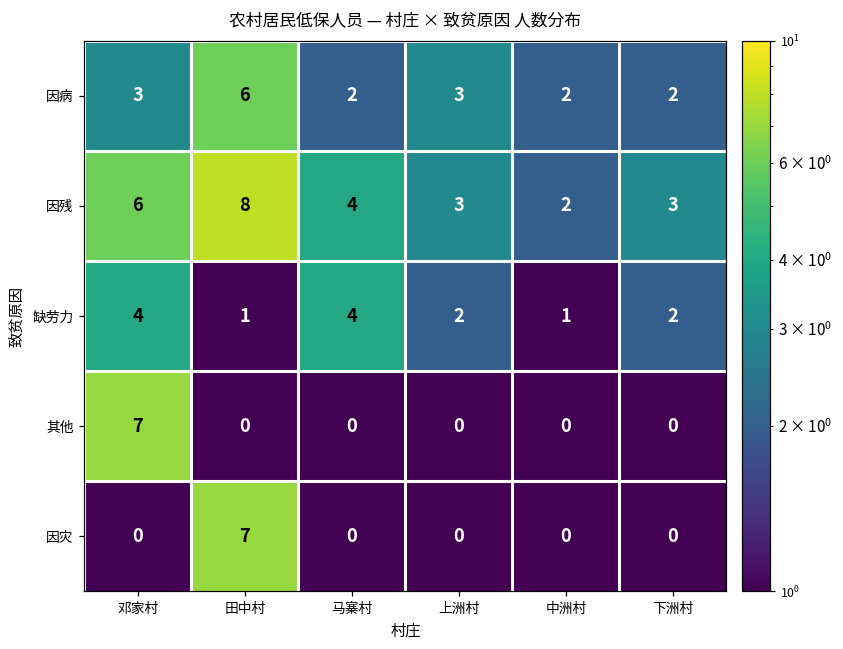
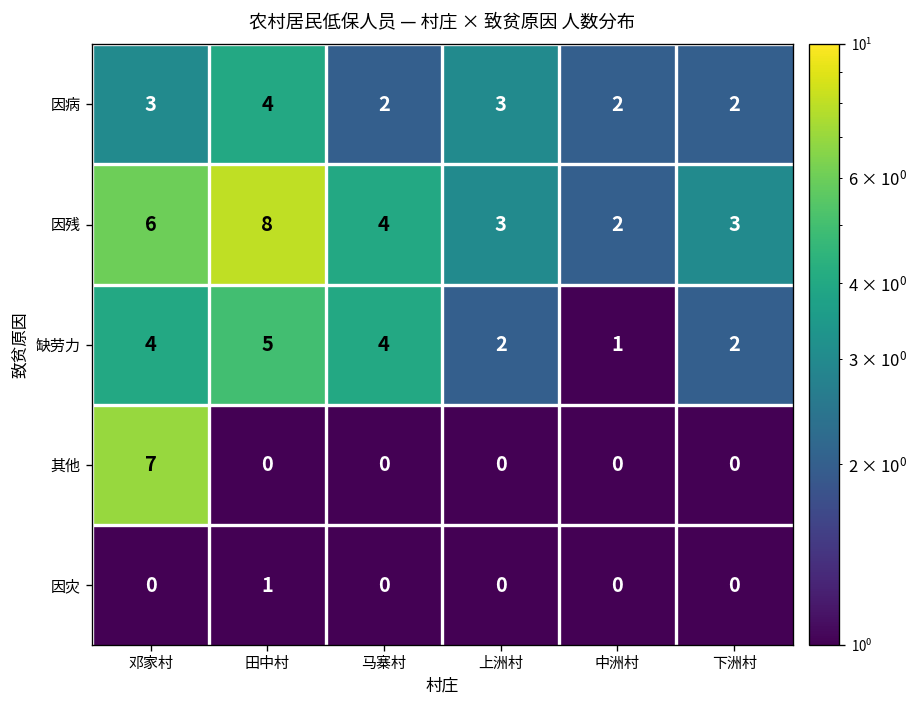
  {
    "因病": {
      "邓家村": 3,
-     "田中村": 6,
+     "田中村": 4,
      "马寨村": 2,
      "上洲村": 3,
      "中洲村": 2,
      "下洲村": 2
    },
    "因残": {
      "邓家村": 6,
      "田中村": 8,
      "马寨村": 4,
      "上洲村": 3,
      "中洲村": 2,
      "下洲村": 3
    },
    "缺劳力": {
      "邓家村": 4,
-     "田中村": 1,
+     "田中村": 5,
      "马寨村": 4,
      "上洲村": 2,
      "中洲村": 1,
      "下洲村": 2
    },
    "其他": {
      "邓家村": 7,
      "田中村": 0,
      "马寨村": 0,
      "上洲村": 0,
      "中洲村": 0,
      "下洲村": 0
    },
    "因灾": {
      "邓家村": 0,
-     "田中村": 7,
+     "田中村": 1,
      "马寨村": 0,
      "上洲村": 0,
      "中洲村": 0,
      "下洲村": 0
    }
  }
